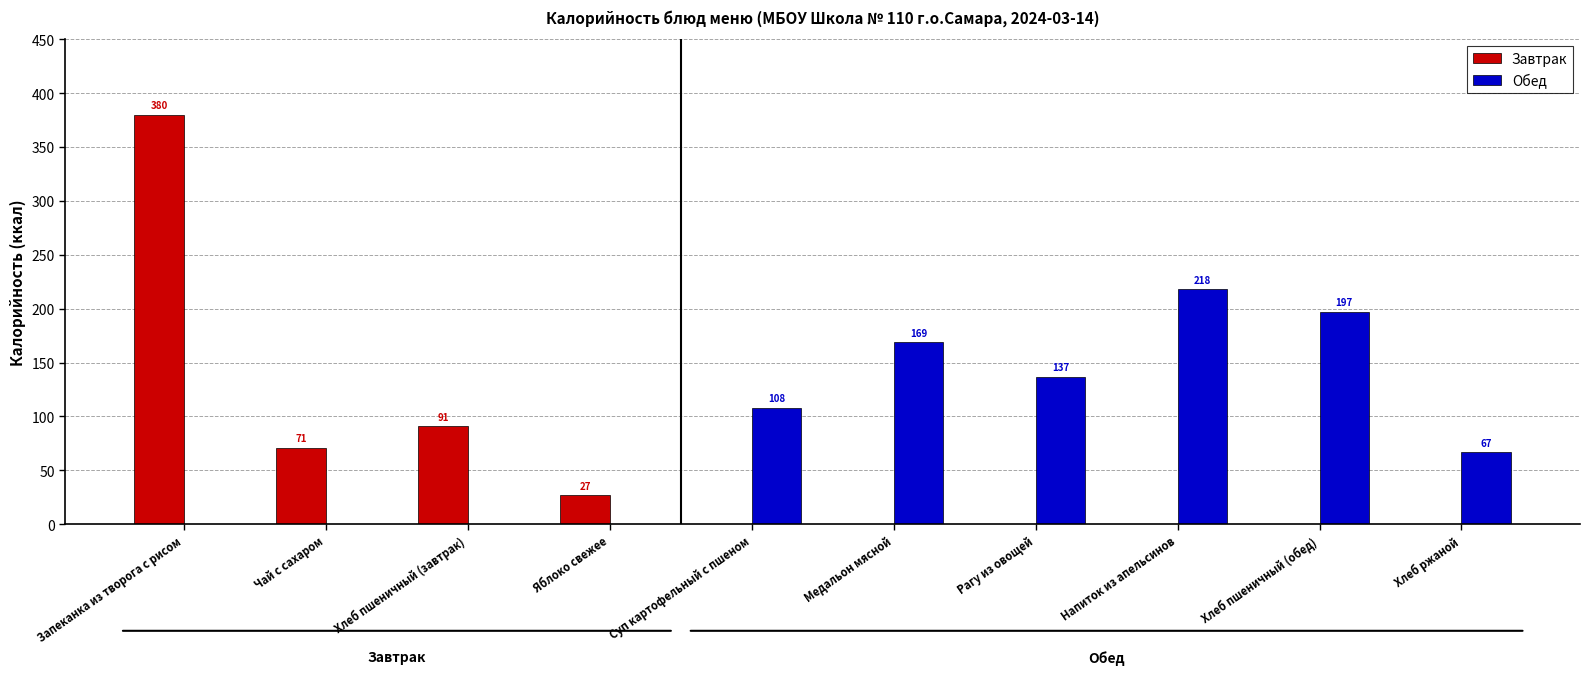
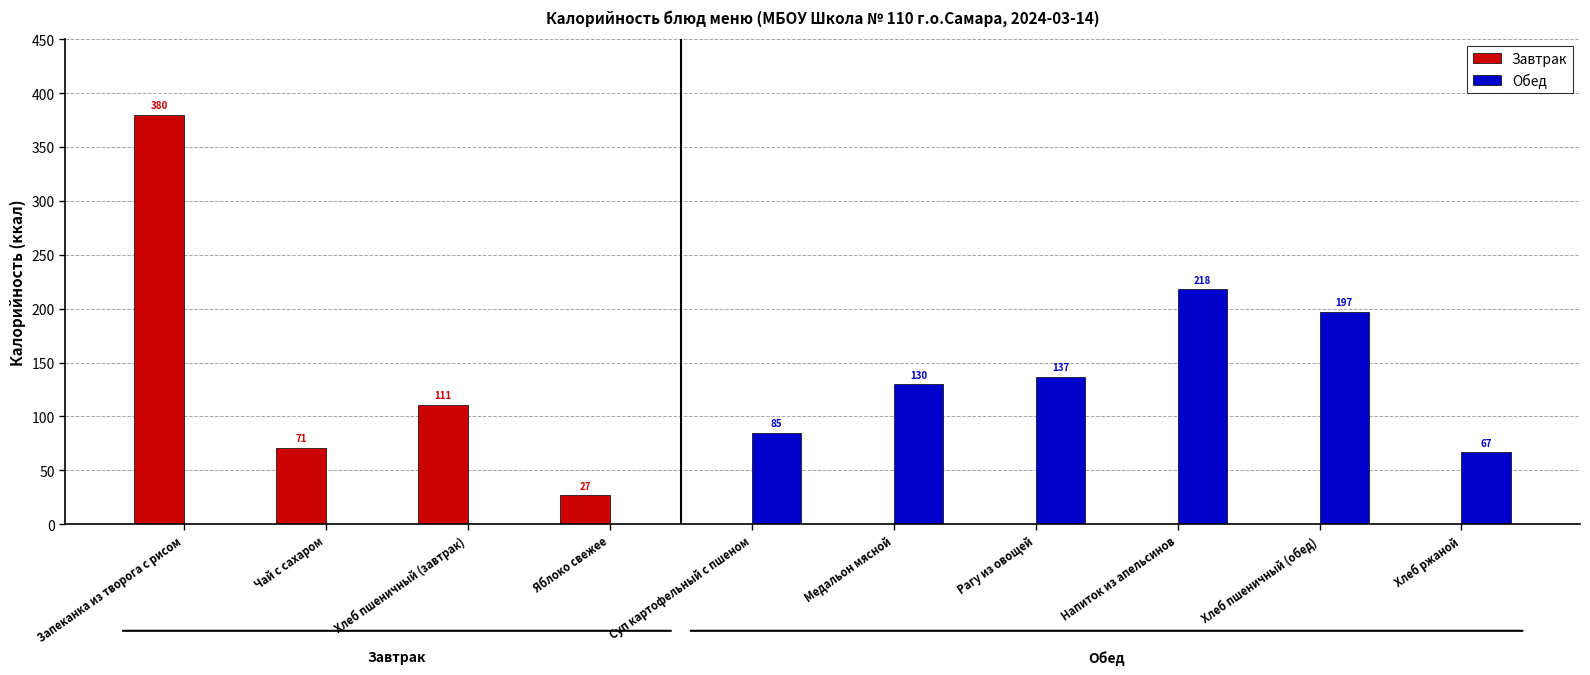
  {
    "Завтрак": {
      "Запеканка из творога с рисом": 380,
      "Чай с сахаром": 71,
-     "Хлеб пшеничный (завтрак)": 91,
+     "Хлеб пшеничный (завтрак)": 111,
      "Яблоко свежее": 27
    },
    "Обед": {
-     "Суп картофельный с пшеном": 108,
-     "Медальон мясной": 169,
+     "Суп картофельный с пшеном": 85,
+     "Медальон мясной": 130,
      "Рагу из овощей": 137,
      "Напиток из апельсинов": 218,
      "Хлеб пшеничный (обед)": 197,
      "Хлеб ржаной": 67
    }
  }
